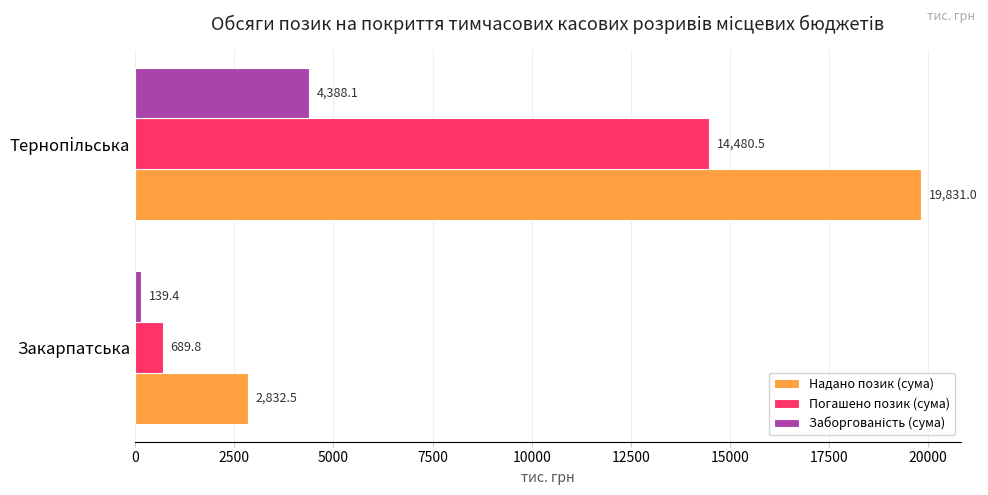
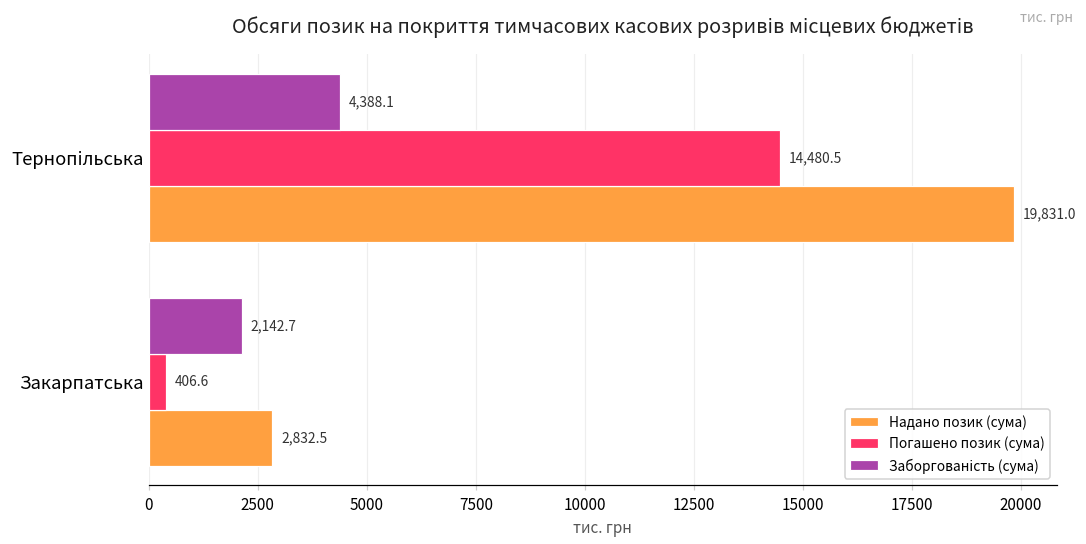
  {
    "Надано позик (сума)": {
      "Тернопільська": "19,831.0",
      "Закарпатська": "2,832.5"
    },
    "Погашено позик (сума)": {
      "Тернопільська": "14,480.5",
-     "Закарпатська": "689.8"
+     "Закарпатська": "406.6"
    },
    "Заборгованість (сума)": {
      "Тернопільська": "4,388.1",
-     "Закарпатська": "139.4"
+     "Закарпатська": "2,142.7"
    }
  }
